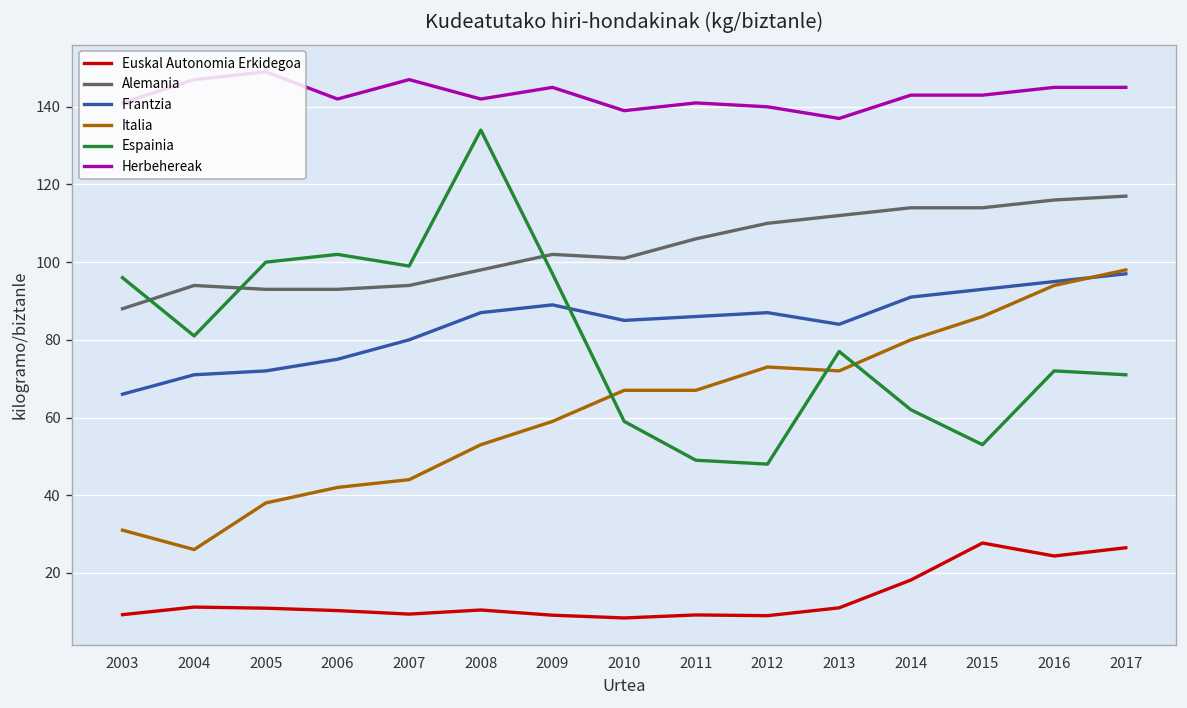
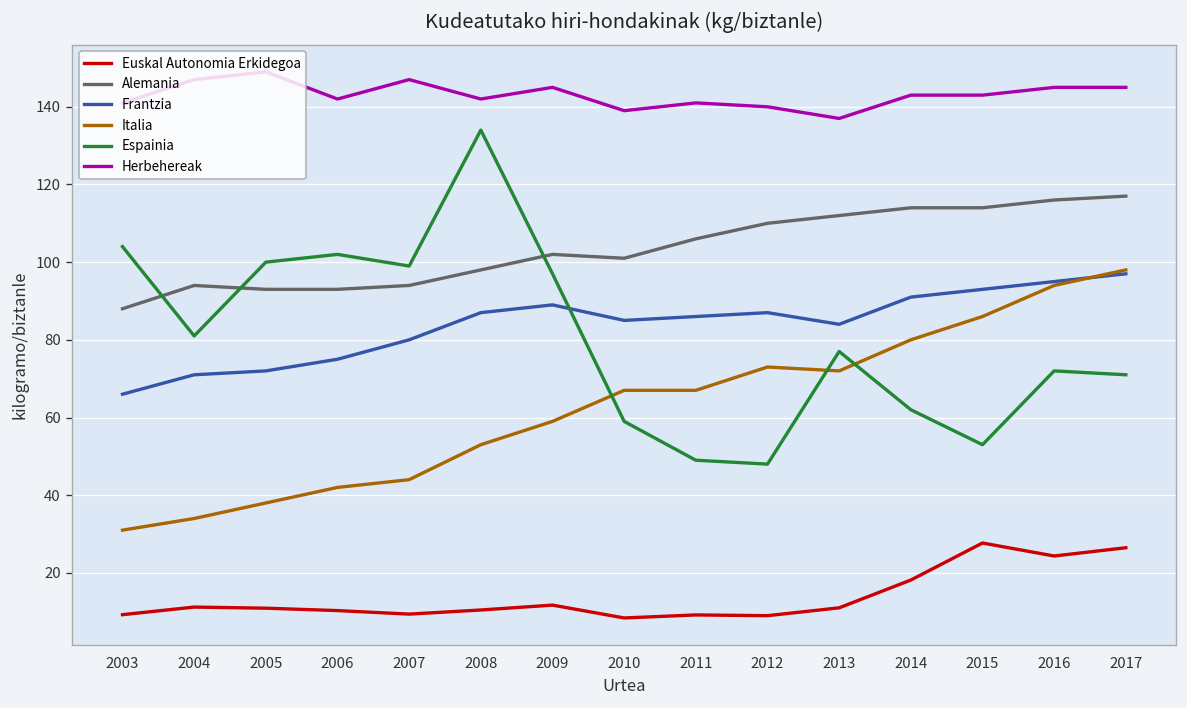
  {
    "Euskal Autonomia Erkidegoa": {
      "2003": 9,
      "2004": 11,
      "2005": 11,
      "2006": 10,
      "2007": 9,
      "2008": 10,
-     "2009": 9,
+     "2009": 12,
      "2010": 8,
      "2011": 9,
      "2012": 9,
      "2013": 11,
      "2014": 18,
      "2015": 28,
      "2016": 24,
      "2017": 26
    },
    "Alemania": {
      "2003": 88,
      "2004": 94,
      "2005": 93,
      "2006": 93,
      "2007": 94,
      "2008": 98,
      "2009": 102,
      "2010": 101,
      "2011": 106,
      "2012": 110,
      "2013": 112,
      "2014": 114,
      "2015": 114,
      "2016": 116,
      "2017": 117
    },
    "Frantzia": {
      "2003": 66,
      "2004": 71,
      "2005": 72,
      "2006": 75,
      "2007": 80,
      "2008": 87,
      "2009": 89,
      "2010": 85,
      "2011": 86,
      "2012": 87,
      "2013": 84,
      "2014": 91,
      "2015": 93,
      "2016": 95,
      "2017": 97
    },
    "Italia": {
      "2003": 31,
-     "2004": 26,
+     "2004": 34,
      "2005": 38,
      "2006": 42,
      "2007": 44,
      "2008": 53,
      "2009": 59,
      "2010": 67,
      "2011": 67,
      "2012": 73,
      "2013": 72,
      "2014": 80,
      "2015": 86,
      "2016": 94,
      "2017": 98
    },
    "Espainia": {
-     "2003": 96,
+     "2003": 104,
      "2004": 81,
      "2005": 100,
      "2006": 102,
      "2007": 99,
      "2008": 134,
      "2009": 97,
      "2010": 59,
      "2011": 49,
      "2012": 48,
      "2013": 77,
      "2014": 62,
      "2015": 53,
      "2016": 72,
      "2017": 71
    },
    "Herbehereak": {
      "2006": 142,
      "2007": 147,
      "2008": 142,
      "2009": 145,
      "2010": 139,
      "2011": 141,
      "2012": 140,
      "2013": 137,
      "2014": 143,
      "2015": 143,
      "2016": 145,
      "2017": 145
    }
  }
